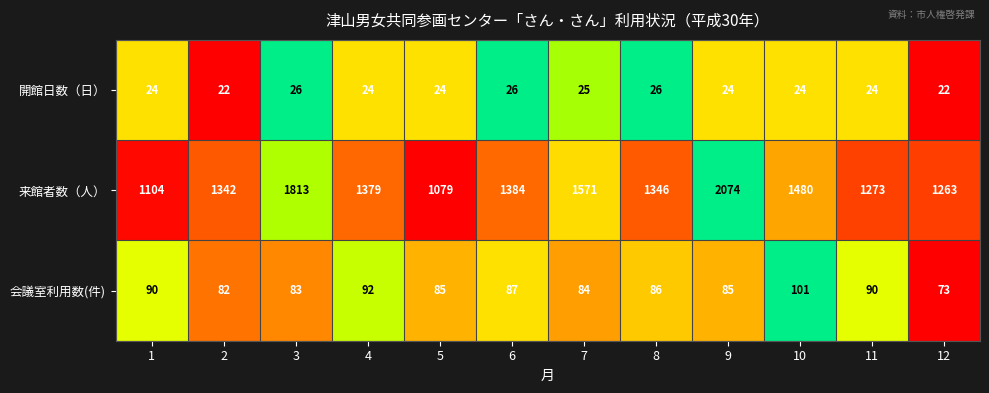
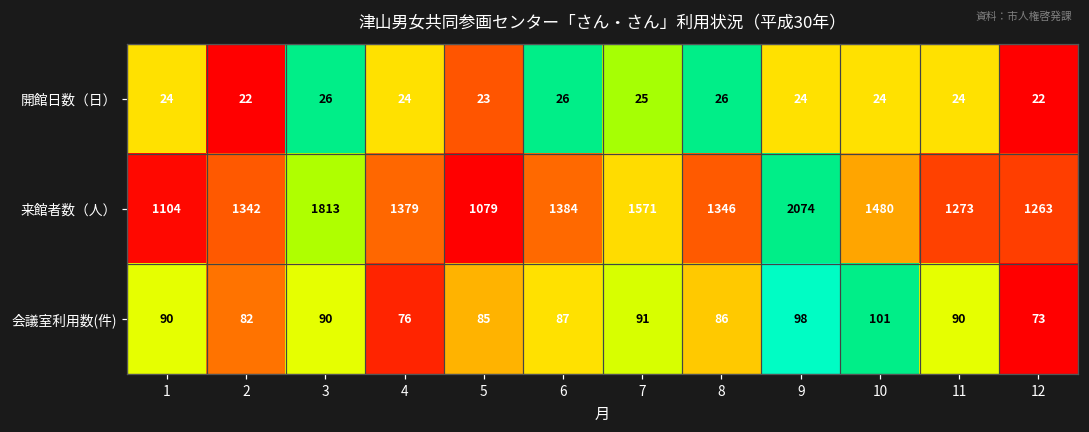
  {
    "開館日数（日）": {
      "1": 24,
      "2": 22,
      "3": 26,
      "4": 24,
-     "5": 24,
+     "5": 23,
      "6": 26,
      "7": 25,
      "8": 26,
      "9": 24,
      "10": 24,
      "11": 24,
      "12": 22
    },
    "来館者数（人）": {
      "1": 1104,
      "2": 1342,
      "3": 1813,
      "4": 1379,
      "5": 1079,
      "6": 1384,
      "7": 1571,
      "8": 1346,
      "9": 2074,
      "10": 1480,
      "11": 1273,
      "12": 1263
    },
    "会議室利用数(件)": {
      "1": 90,
      "2": 82,
-     "3": 83,
-     "4": 92,
+     "3": 90,
+     "4": 76,
      "5": 85,
      "6": 87,
-     "7": 84,
+     "7": 91,
      "8": 86,
-     "9": 85,
+     "9": 98,
      "10": 101,
      "11": 90,
      "12": 73
    }
  }
